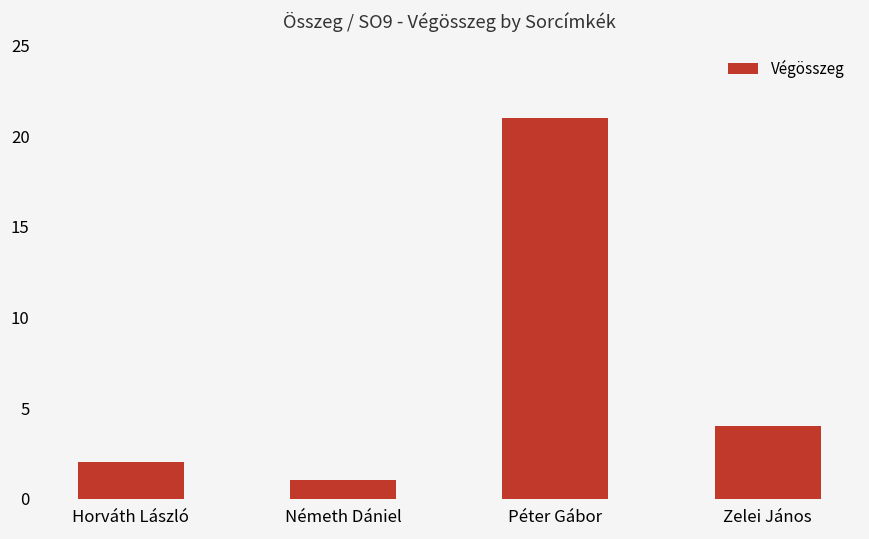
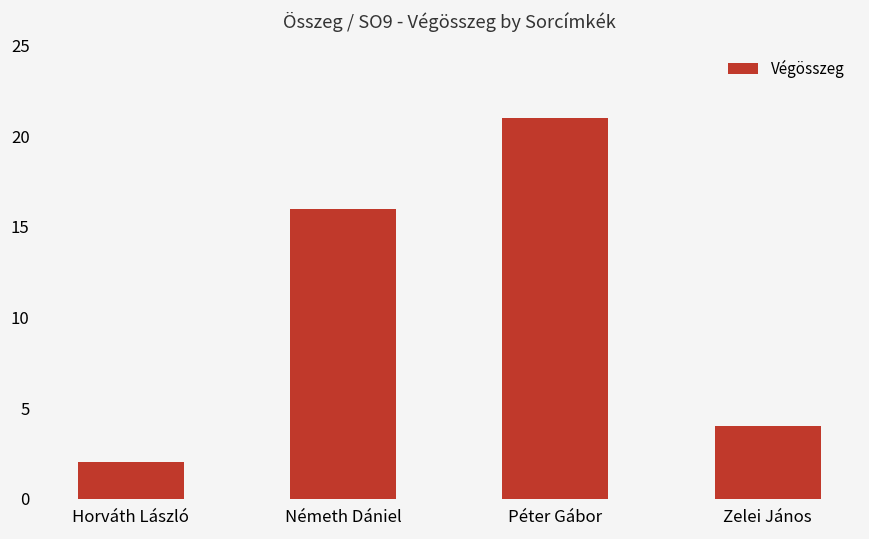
  {
    "Horváth László": 2,
-   "Németh Dániel": 1,
+   "Németh Dániel": 16,
    "Péter Gábor": 21,
    "Zelei János": 4
  }
